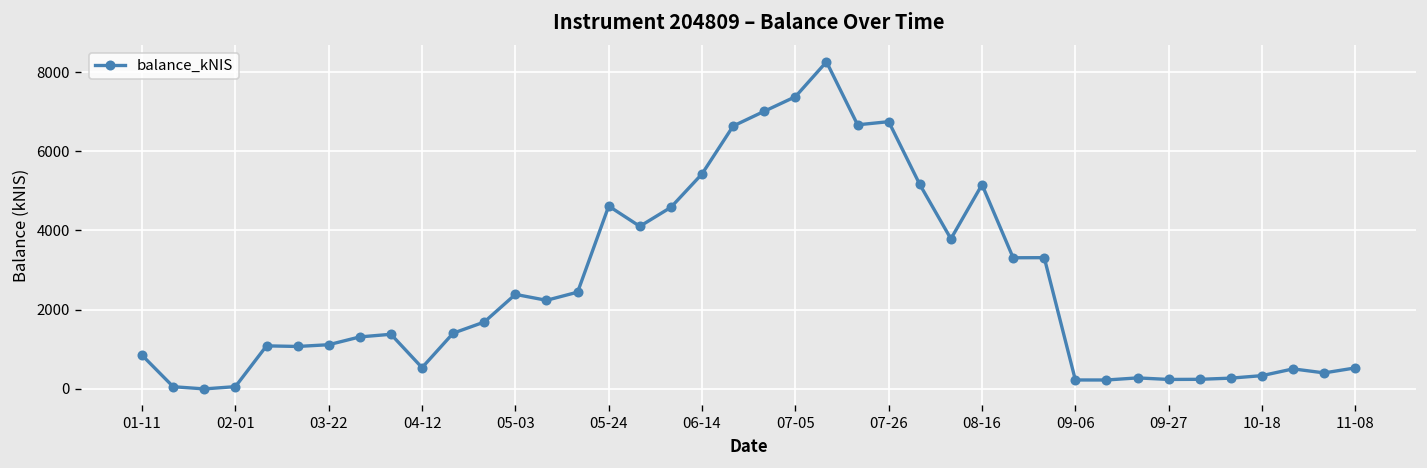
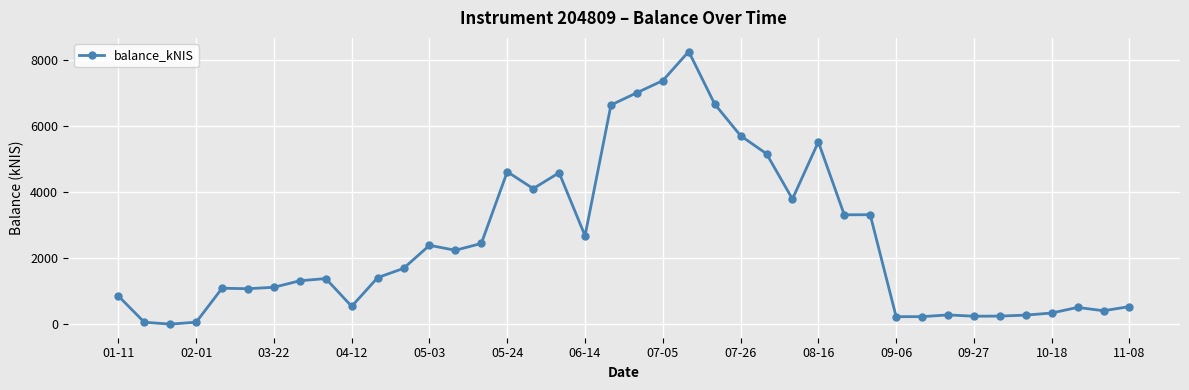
  {
    "01-11": 900,
    "02-01": 100,
    "03-22": 1100,
    "04-12": 500,
    "05-03": 2400,
    "05-24": 4600,
-   "06-14": 5400,
+   "06-14": 2700,
    "07-05": 7400,
-   "07-26": 6700,
-   "08-16": 5200,
+   "07-26": 5700,
+   "08-16": 5500,
    "09-06": 200,
    "09-27": 200,
    "10-18": 300,
    "11-08": 500
  }
